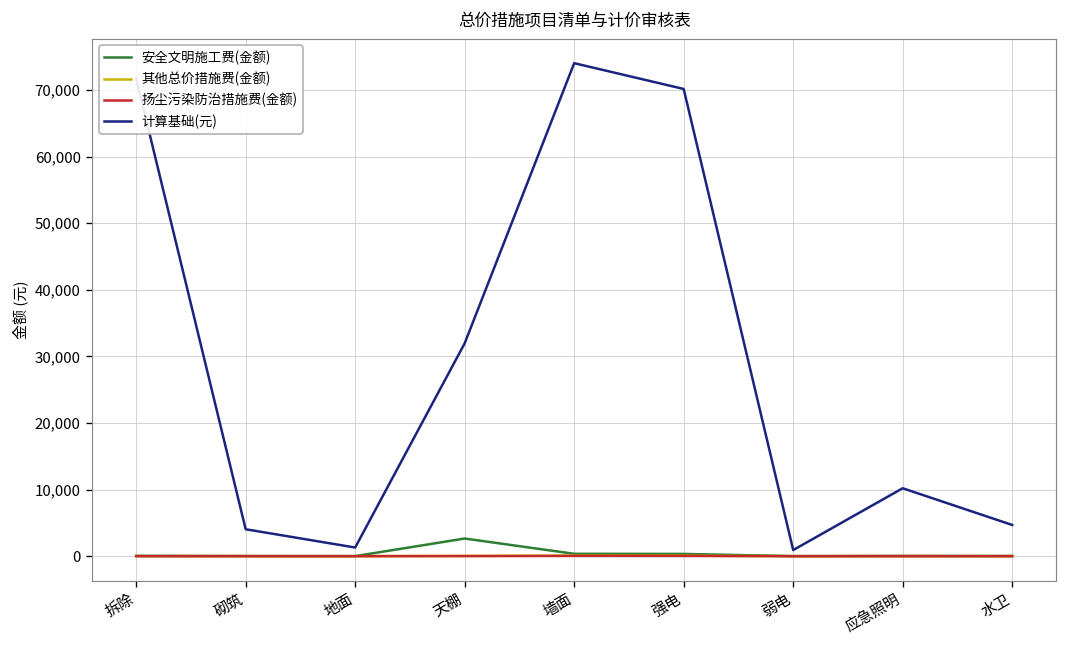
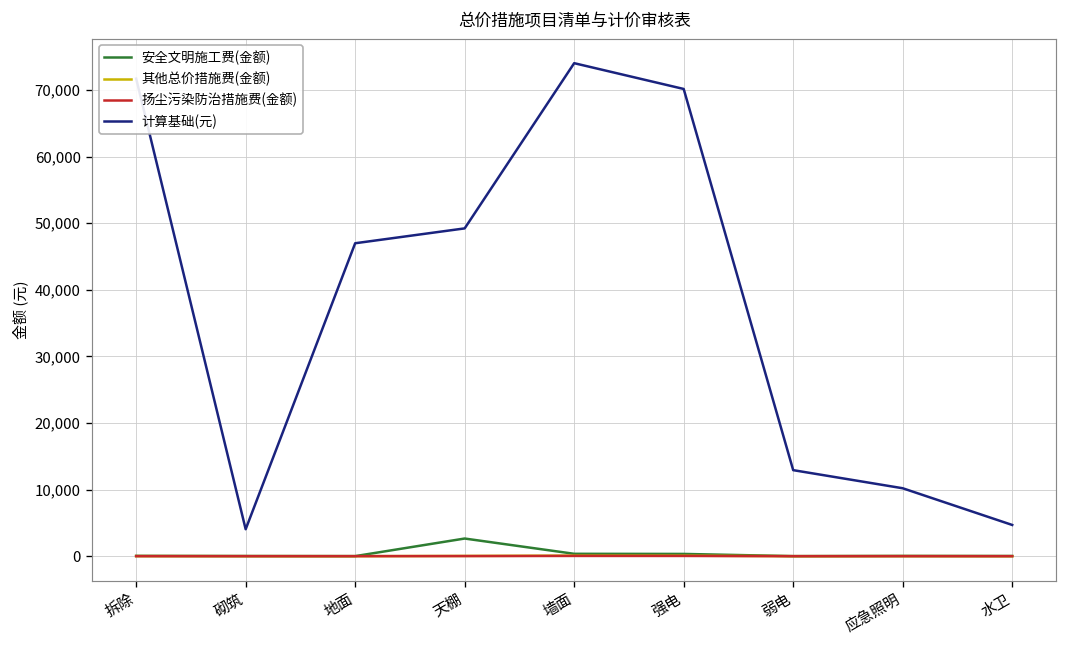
  {
    "安全文明施工费(金额)": {
      "天棚": "3,000"
    },
    "计算基础(元)": {
      "砌筑": "4,000",
-     "地面": "1,000",
-     "天棚": "32,000",
+     "地面": "47,000",
+     "天棚": "49,000",
      "墙面": "74,000",
      "强电": "70,000",
-     "弱电": "1,000",
+     "弱电": "13,000",
      "应急照明": "10,000",
      "水卫": "5,000"
    }
  }
